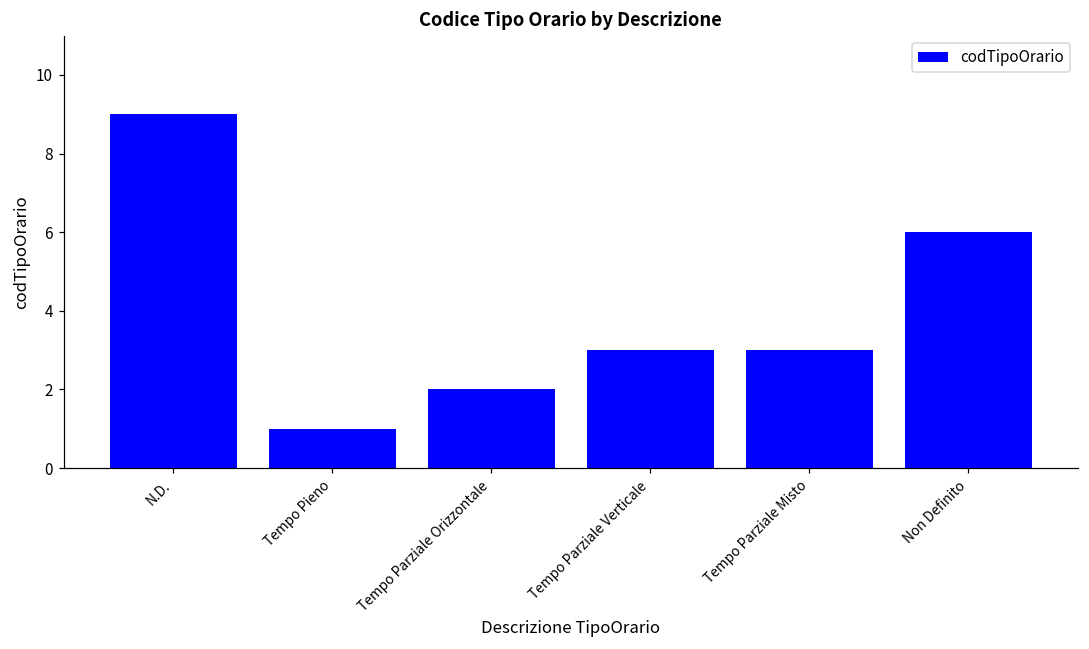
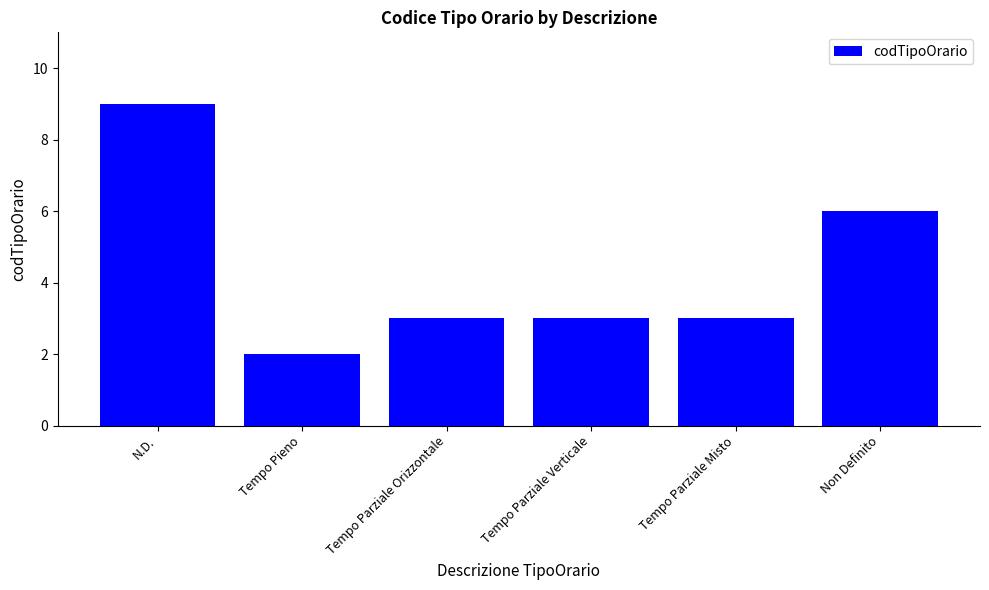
  {
    "N.D.": 9,
-   "Tempo Pieno": 1,
-   "Tempo Parziale Orizzontale": 2,
+   "Tempo Pieno": 2,
+   "Tempo Parziale Orizzontale": 3,
    "Tempo Parziale Verticale": 3,
    "Tempo Parziale Misto": 3,
    "Non Definito": 6
  }
